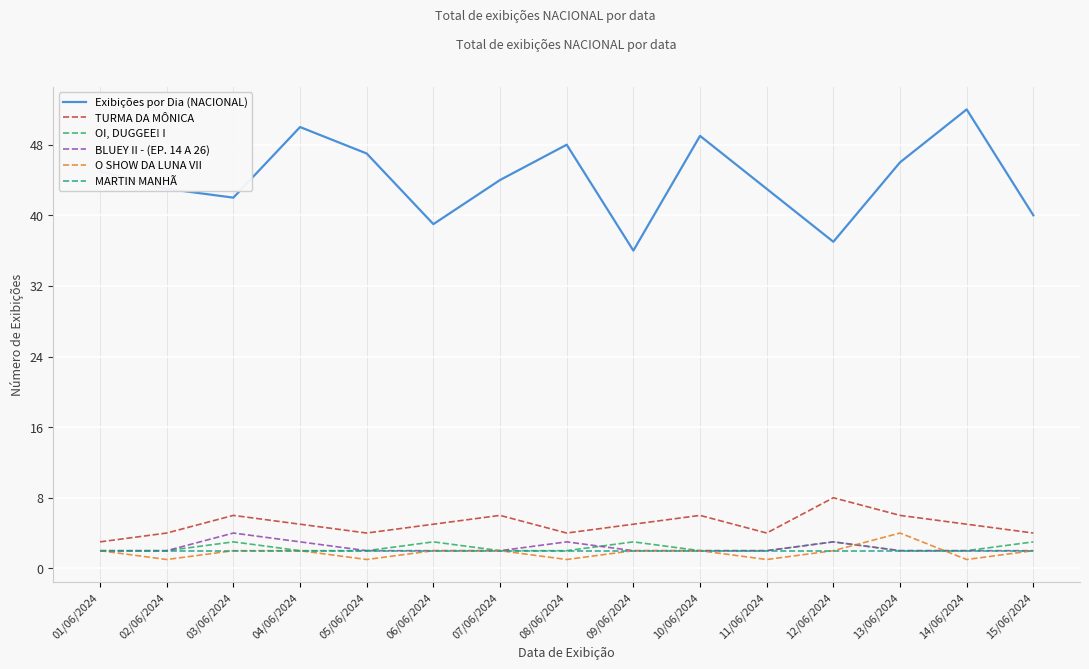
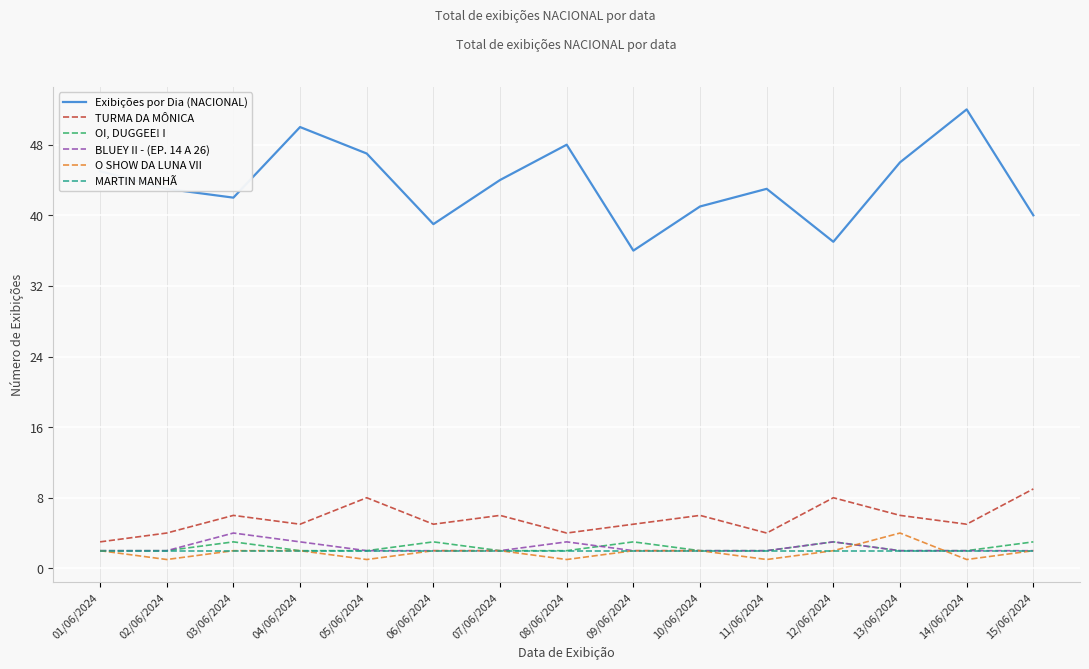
  {
    "Exibições por Dia (NACIONAL)": {
      "03/06/2024": 42,
      "04/06/2024": 50,
      "05/06/2024": 47,
      "06/06/2024": 39,
      "07/06/2024": 44,
      "08/06/2024": 48,
      "09/06/2024": 36,
-     "10/06/2024": 49,
+     "10/06/2024": 41,
      "11/06/2024": 43,
      "12/06/2024": 37,
      "13/06/2024": 46,
      "14/06/2024": 52,
      "15/06/2024": 40
    },
    "TURMA DA MÔNICA": {
      "01/06/2024": 3,
      "02/06/2024": 4,
      "03/06/2024": 6,
      "04/06/2024": 5,
-     "05/06/2024": 4,
+     "05/06/2024": 8,
      "06/06/2024": 5,
      "07/06/2024": 6,
      "08/06/2024": 4,
      "09/06/2024": 5,
      "10/06/2024": 6,
      "11/06/2024": 4,
      "12/06/2024": 8,
      "13/06/2024": 6,
      "14/06/2024": 5,
-     "15/06/2024": 4
+     "15/06/2024": 9
    },
    "BLUEY II - (EP. 14 A 26)": {
      "03/06/2024": 4,
      "04/06/2024": 3,
      "08/06/2024": 3
    },
    "O SHOW DA LUNA VII": {
      "02/06/2024": 1,
      "05/06/2024": 1,
      "08/06/2024": 1,
      "11/06/2024": 1,
      "13/06/2024": 4,
      "14/06/2024": 1
    }
  }
